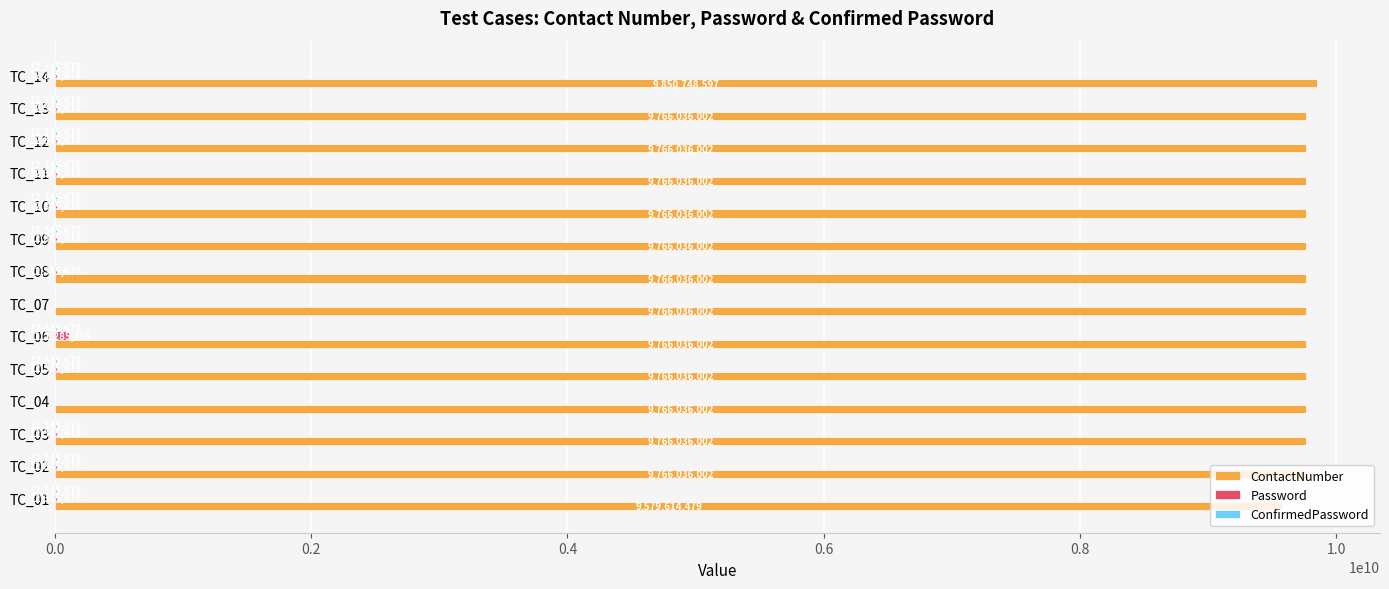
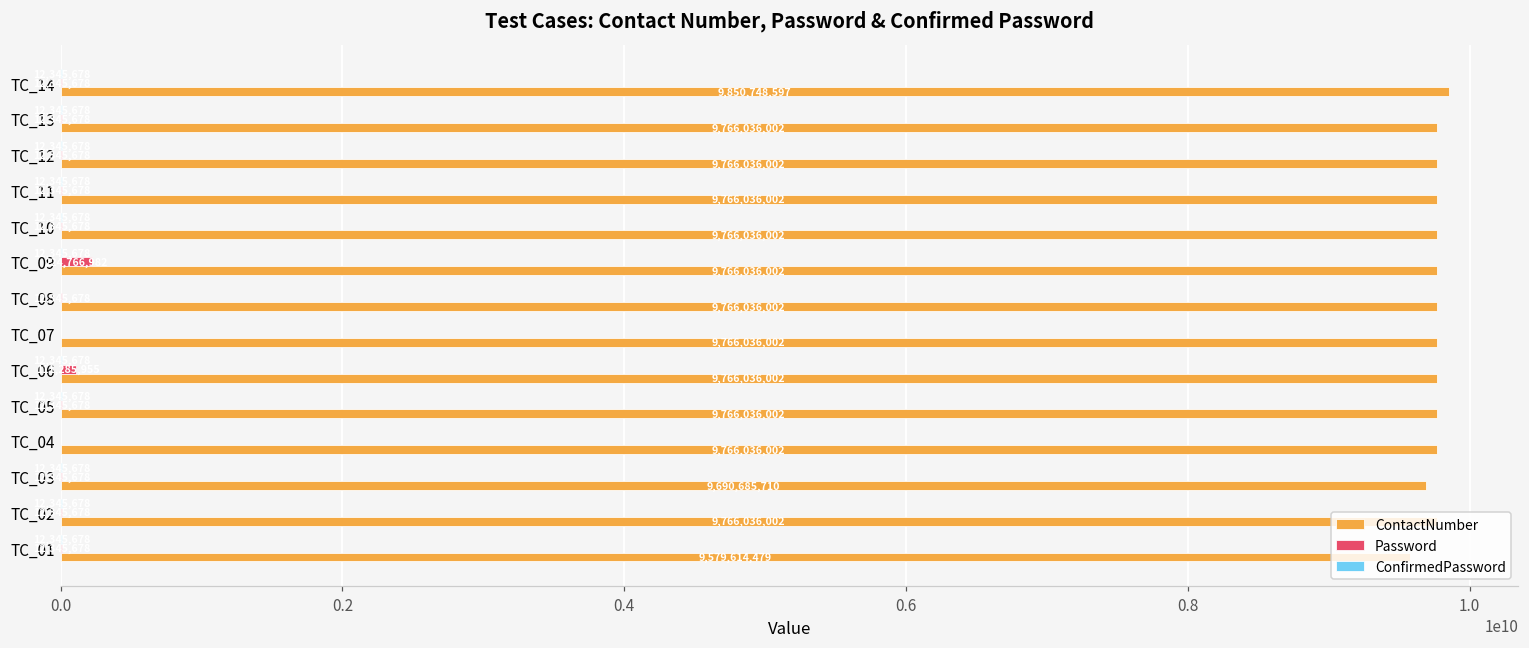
  {
    "ContactNumber": {
      "TC_14": "9,850,748,597",
      "TC_12": "9,766,036,002",
      "TC_10": "9,766,036,002",
      "TC_08": "9,766,036,002",
      "TC_06": "9,766,036,002",
      "TC_05": "9,766,036,002",
      "TC_04": "9,766,036,002",
-     "TC_03": "9,766,036,002"
+     "TC_03": "9,690,685,710"
    },
    "Password": {
-     "TC_09": "10000000",
+     "TC_09": "220000000",
      "TC_07": "0",
      "TC_06": "110000000",
      "TC_04": "0"
    },
    "ConfirmedPassword": {
      "TC_08": "0",
      "TC_07": "0",
      "TC_04": "0"
    }
  }
